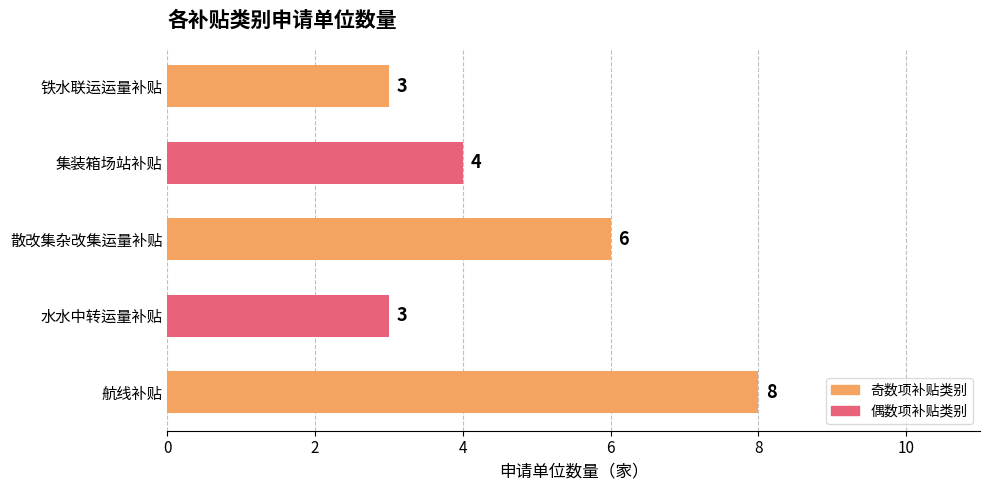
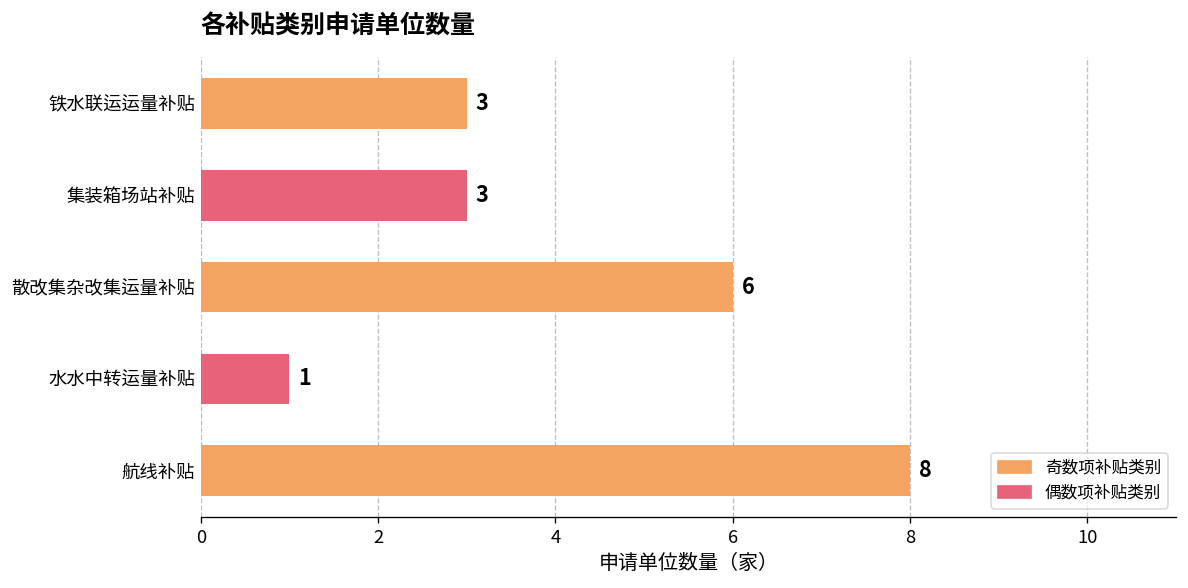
  {
    "铁水联运运量补贴": 3,
-   "集装箱场站补贴": 4,
+   "集装箱场站补贴": 3,
    "散改集杂改集运量补贴": 6,
-   "水水中转运量补贴": 3,
+   "水水中转运量补贴": 1,
    "航线补贴": 8
  }
